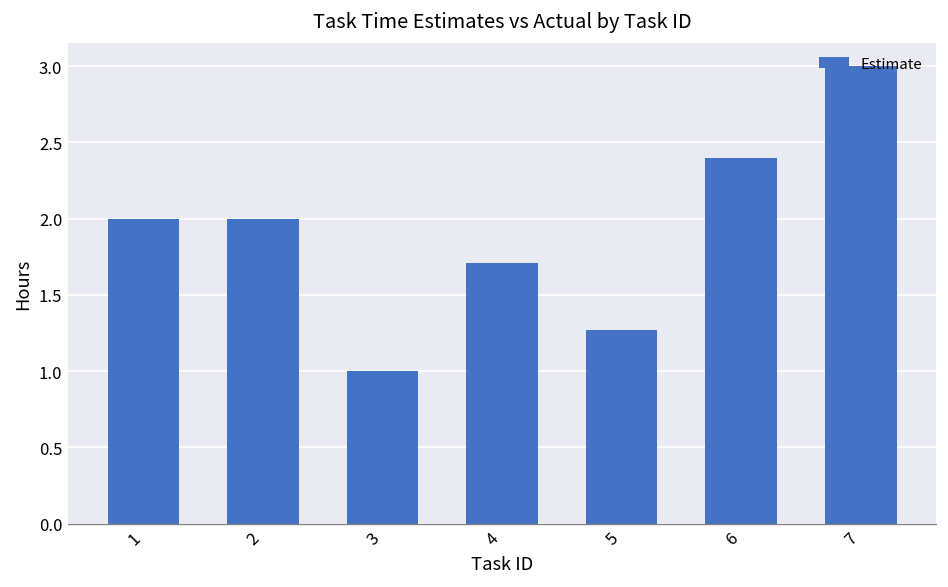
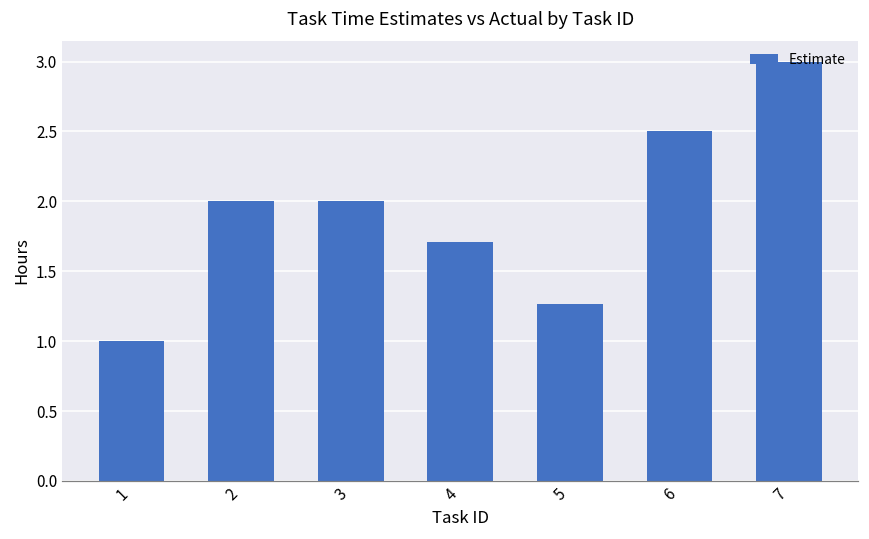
  {
-   "1": 2,
+   "1": 1,
    "2": 2.0,
-   "3": 1,
+   "3": 2,
    "4": 1.7,
    "5": 1.27,
-   "6": 2.4,
+   "6": 2.5,
    "7": 3.0
  }
